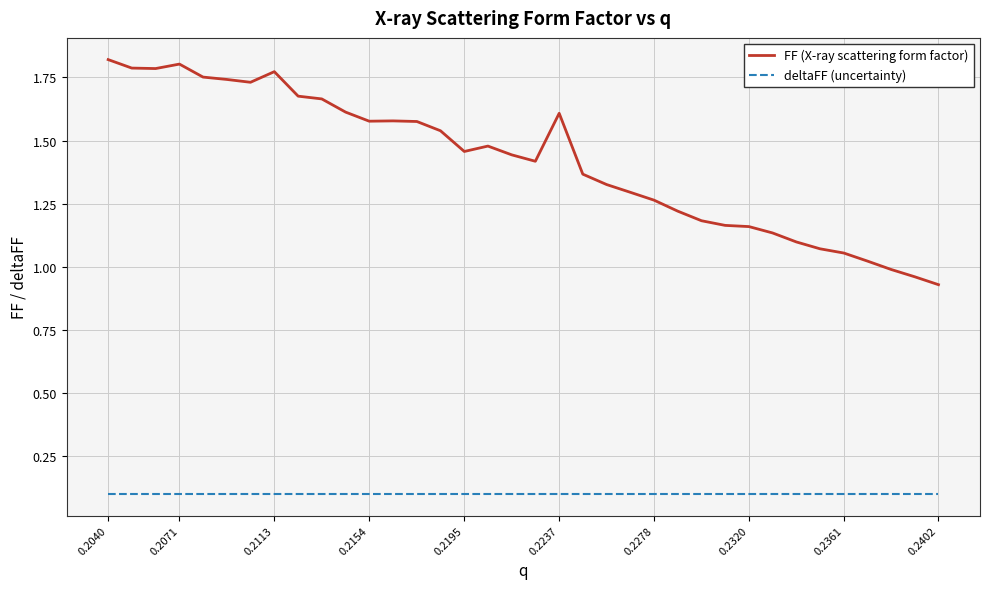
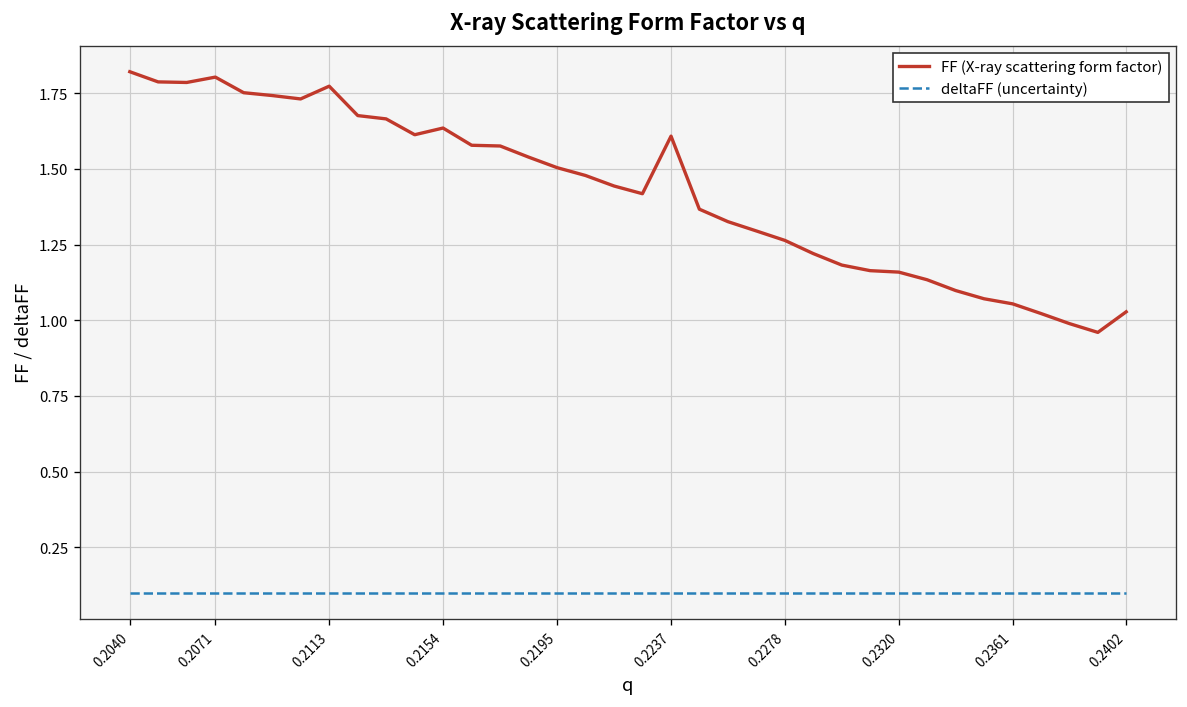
  {
    "FF (X-ray scattering form factor)": {
      "0.2040": 1.82,
      "0.2071": 1.80,
      "0.2113": 1.77,
-     "0.2154": 1.58,
-     "0.2195": 1.46,
+     "0.2154": 1.63,
+     "0.2195": 1.50,
      "0.2237": 1.61,
      "0.2278": 1.26,
      "0.2320": 1.16,
      "0.2361": 1.05,
-     "0.2402": 0.93
+     "0.2402": 1.03
    },
    "deltaFF (uncertainty)": {
      "0.2040": 0.10,
      "0.2071": 0.10,
      "0.2113": 0.10,
      "0.2154": 0.10,
      "0.2195": 0.10,
      "0.2237": 0.10,
      "0.2278": 0.10,
      "0.2320": 0.10,
      "0.2361": 0.10,
      "0.2402": 0.10
    }
  }
